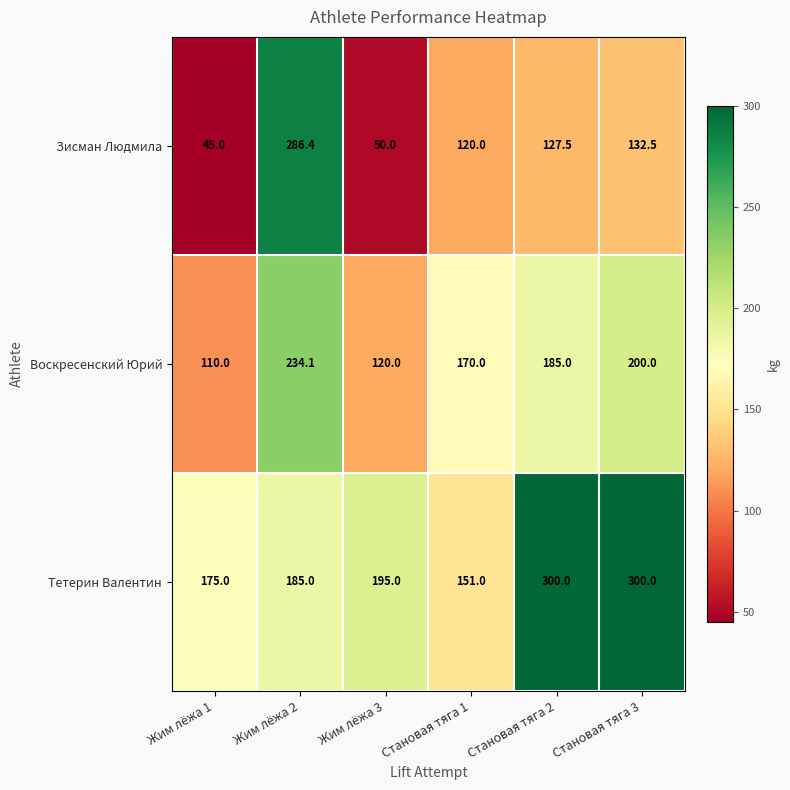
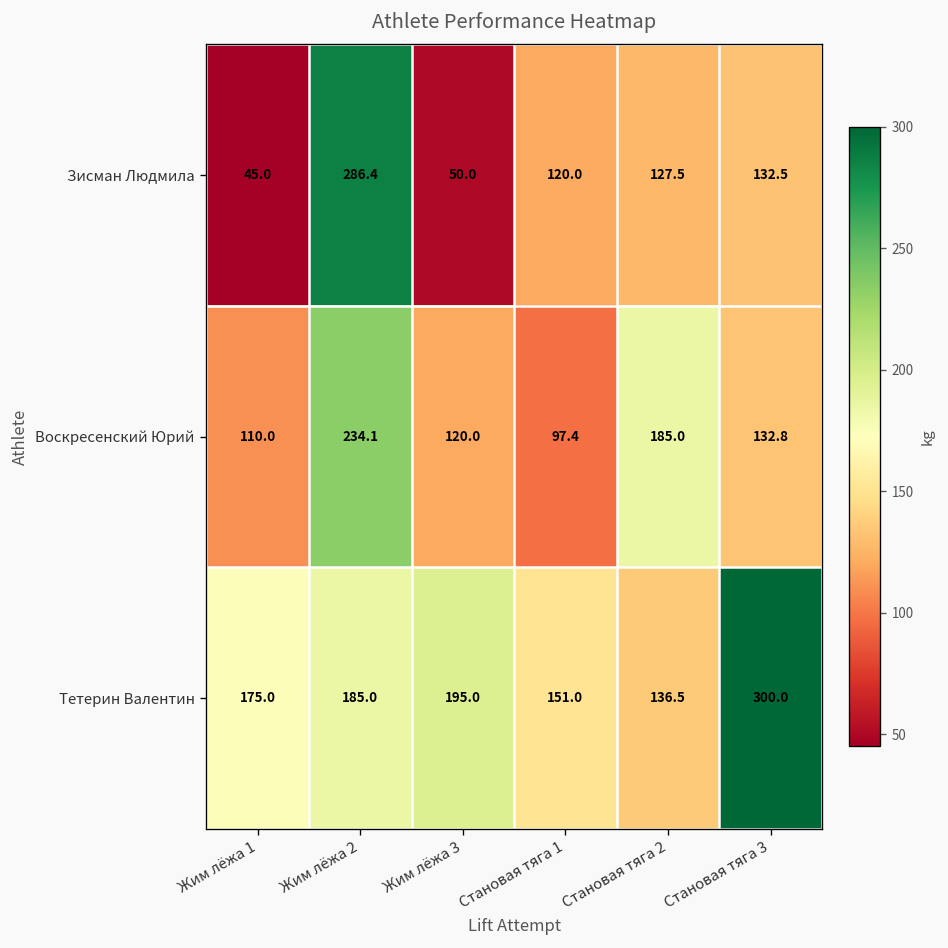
  {
    "Зисман Людмила": {
      "Жим лёжа 1": 45.0,
      "Жим лёжа 2": 286.4,
      "Жим лёжа 3": 50.0,
      "Становая тяга 1": 120.0,
      "Становая тяга 2": 127.5,
      "Становая тяга 3": 132.5
    },
    "Воскресенский Юрий": {
      "Жим лёжа 1": 110.0,
      "Жим лёжа 2": 234.1,
      "Жим лёжа 3": 120.0,
-     "Становая тяга 1": 170.0,
+     "Становая тяга 1": 97.4,
      "Становая тяга 2": 185.0,
-     "Становая тяга 3": 200.0
+     "Становая тяга 3": 132.8
    },
    "Тетерин Валентин": {
      "Жим лёжа 1": 175.0,
      "Жим лёжа 2": 185.0,
      "Жим лёжа 3": 195.0,
      "Становая тяга 1": 151.0,
-     "Становая тяга 2": 300.0,
+     "Становая тяга 2": 136.5,
      "Становая тяга 3": 300.0
    }
  }
